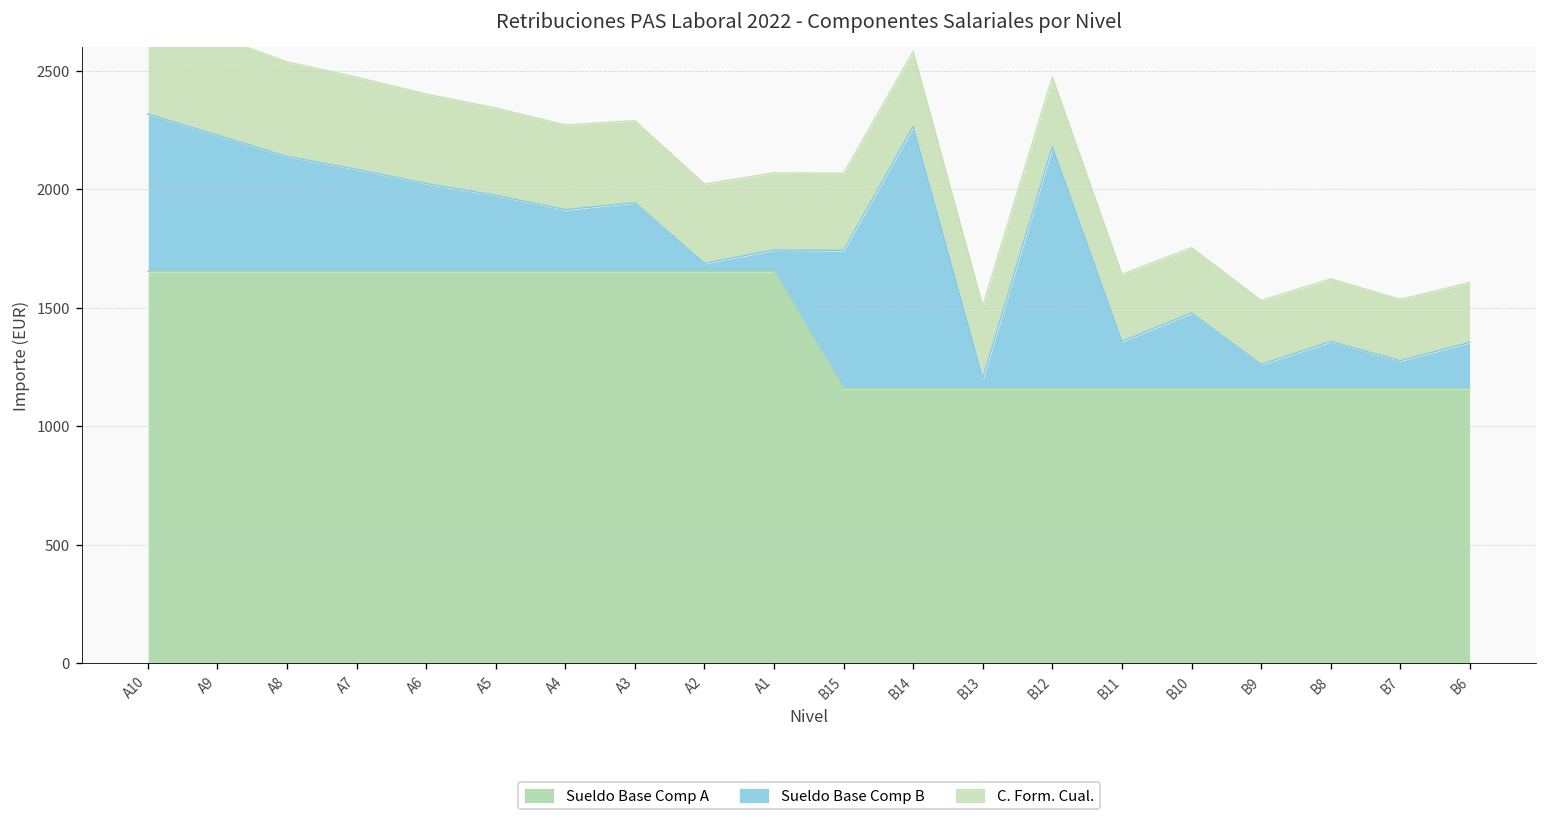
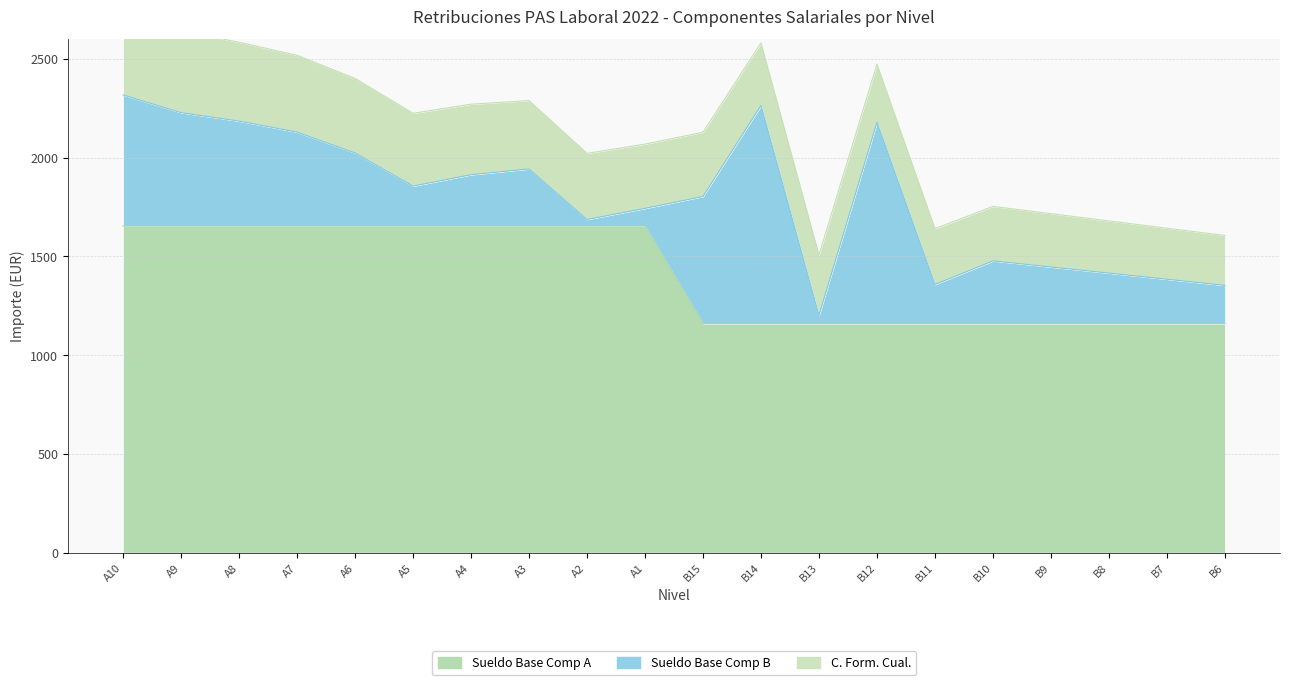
  {
    "Sueldo Base Comp B": {
      "A10": 660,
      "A9": 570,
-     "A8": 480,
-     "A7": 430,
+     "A8": 530,
+     "A7": 480,
      "A6": 370,
-     "A5": 320,
+     "A5": 200,
      "A4": 260,
      "A3": 290,
      "A2": 30,
      "A1": 90,
-     "B15": 580,
+     "B15": 640,
      "B14": 1100,
      "B13": 40,
      "B12": 1020,
      "B11": 200,
      "B10": 320,
-     "B9": 100,
-     "B8": 200,
-     "B7": 120,
+     "B9": 290,
+     "B8": 260,
+     "B7": 220,
      "B6": 190
    }
  }
